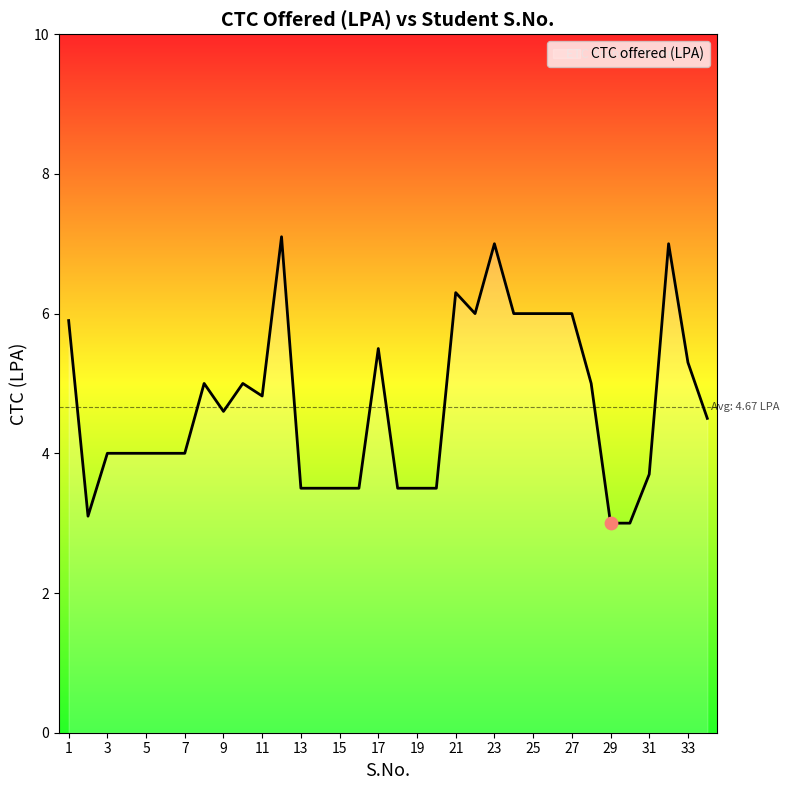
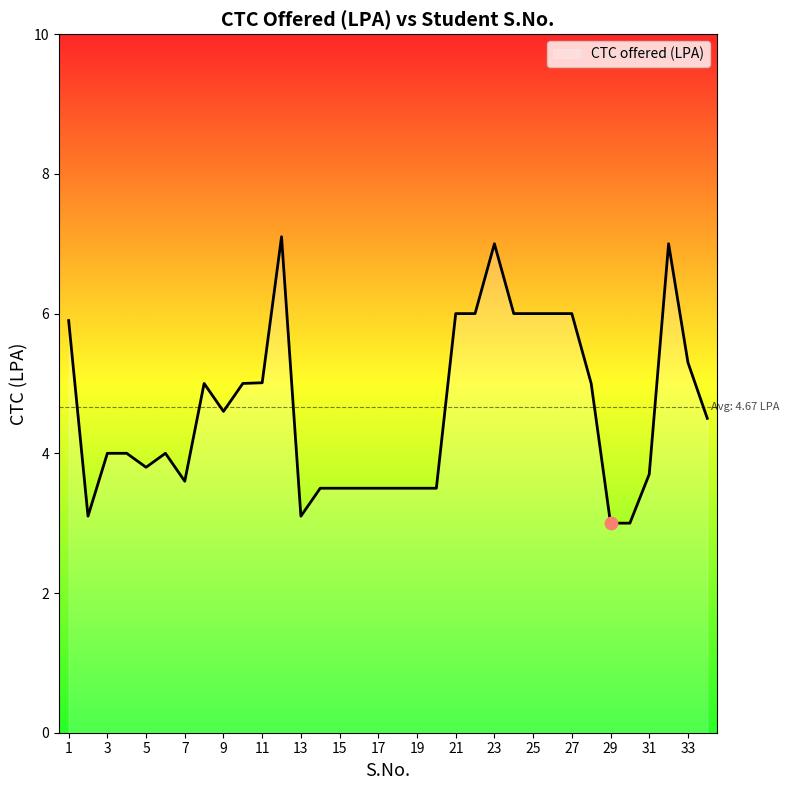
  {
    "CTC offered (LPA)": {
      "1": 5.9,
      "3": 4.0,
-     "5": 4.0,
-     "7": 4.0,
+     "5": 3.8,
+     "7": 3.6,
      "9": 4.6,
-     "11": 4.8,
-     "13": 3.5,
+     "11": 5.0,
+     "13": 3.1,
      "15": 3.5,
-     "17": 5.5,
+     "17": 3.5,
      "19": 3.5,
-     "21": 6.3,
+     "21": 6.0,
      "23": 7.0,
      "25": 6.0,
      "27": 6.0,
      "31": 3.7,
      "33": 5.3
    }
  }
